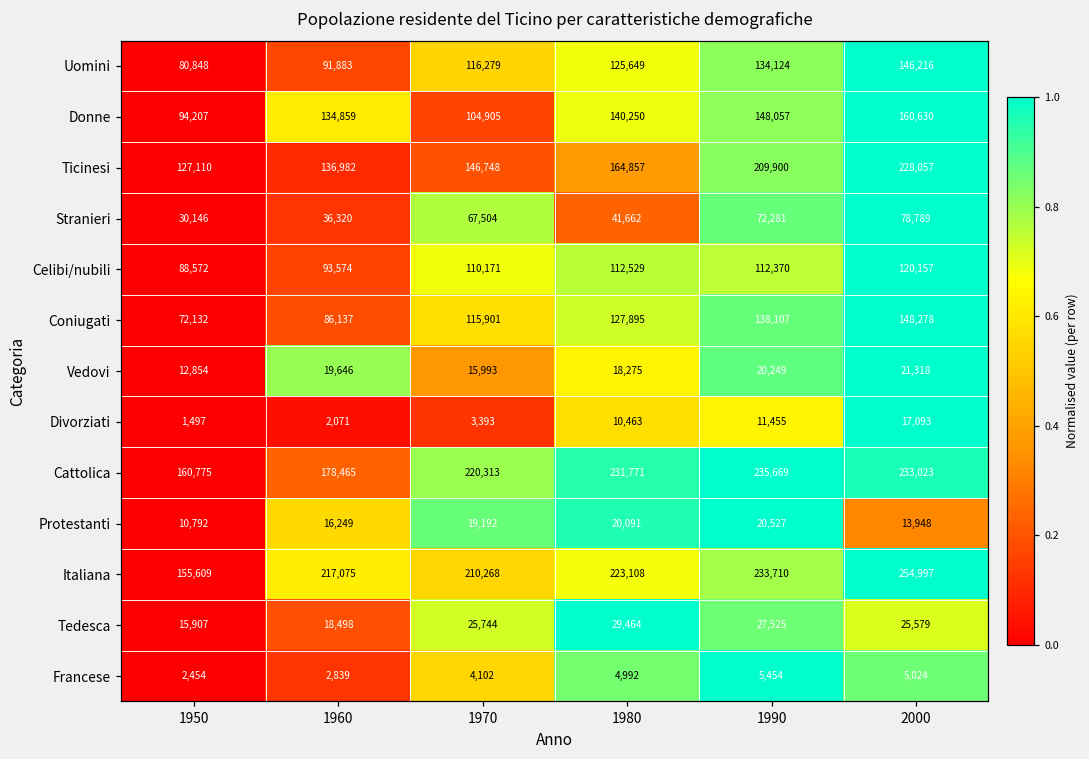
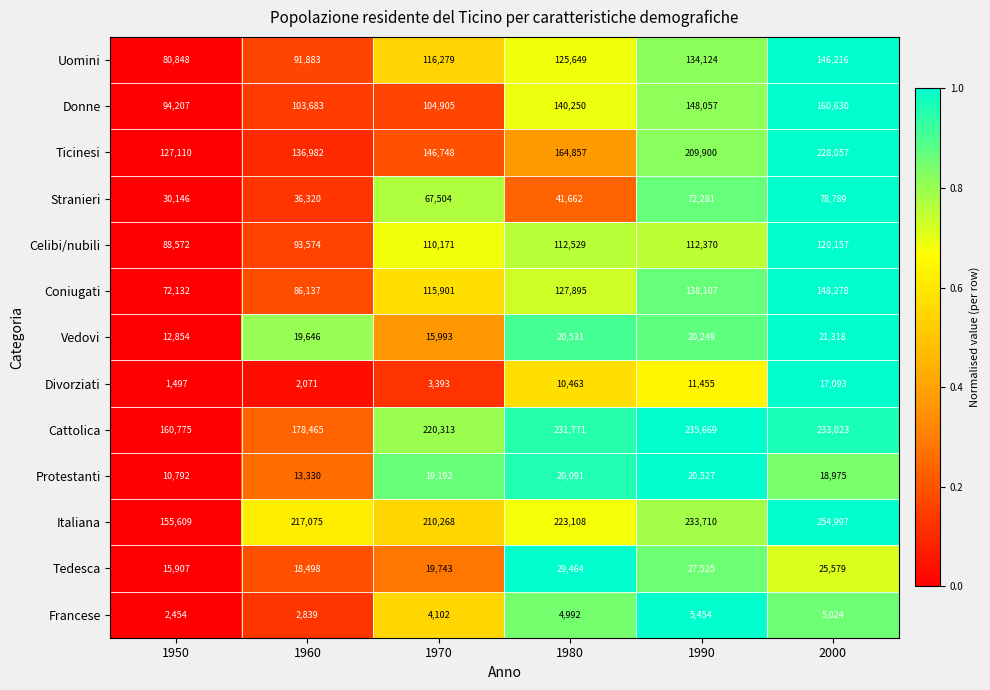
  {
    "Uomini": {
      "1950": "80,848",
      "1960": "91,883",
      "1970": "116,279",
      "1980": "125,649",
      "1990": "134,124",
      "2000": "146,216"
    },
    "Donne": {
      "1950": "94,207",
-     "1960": "134,859",
+     "1960": "103,683",
      "1970": "104,905",
      "1980": "140,250",
      "1990": "148,057",
      "2000": "160,630"
    },
    "Ticinesi": {
      "1950": "127,110",
      "1960": "136,982",
      "1970": "146,748",
      "1980": "164,857",
      "1990": "209,900",
      "2000": "228,057"
    },
    "Stranieri": {
      "1950": "30,146",
      "1960": "36,320",
      "1970": "67,504",
      "1980": "41,662",
      "1990": "72,281",
      "2000": "78,789"
    },
    "Celibi/nubili": {
      "1950": "88,572",
      "1960": "93,574",
      "1970": "110,171",
      "1980": "112,529",
      "1990": "112,370",
      "2000": "120,157"
    },
    "Coniugati": {
      "1950": "72,132",
      "1960": "86,137",
      "1970": "115,901",
      "1980": "127,895",
      "1990": "138,107",
      "2000": "148,278"
    },
    "Vedovi": {
      "1950": "12,854",
      "1960": "19,646",
      "1970": "15,993",
-     "1980": "18,275",
+     "1980": "20,531",
      "1990": "20,249",
      "2000": "21,318"
    },
    "Divorziati": {
      "1950": "1,497",
      "1960": "2,071",
      "1970": "3,393",
      "1980": "10,463",
      "1990": "11,455",
      "2000": "17,093"
    },
    "Cattolica": {
      "1950": "160,775",
      "1960": "178,465",
      "1970": "220,313",
      "1980": "231,771",
      "1990": "235,669",
      "2000": "233,023"
    },
    "Protestanti": {
      "1950": "10,792",
-     "1960": "16,249",
+     "1960": "13,330",
      "1970": "19,192",
      "1980": "20,091",
      "1990": "20,527",
-     "2000": "13,948"
+     "2000": "18,975"
    },
    "Italiana": {
      "1950": "155,609",
      "1960": "217,075",
      "1970": "210,268",
      "1980": "223,108",
      "1990": "233,710",
      "2000": "254,997"
    },
    "Tedesca": {
      "1950": "15,907",
      "1960": "18,498",
-     "1970": "25,744",
+     "1970": "19,743",
      "1980": "29,464",
      "1990": "27,525",
      "2000": "25,579"
    },
    "Francese": {
      "1950": "2,454",
      "1960": "2,839",
      "1970": "4,102",
      "1980": "4,992",
      "1990": "5,454",
      "2000": "5,024"
    }
  }
